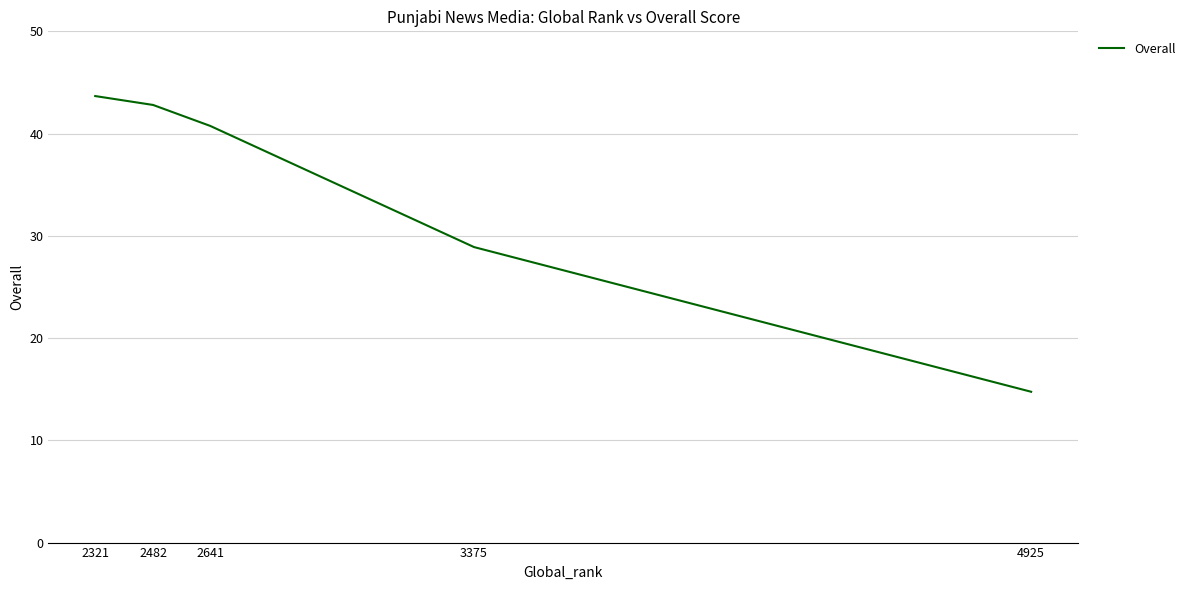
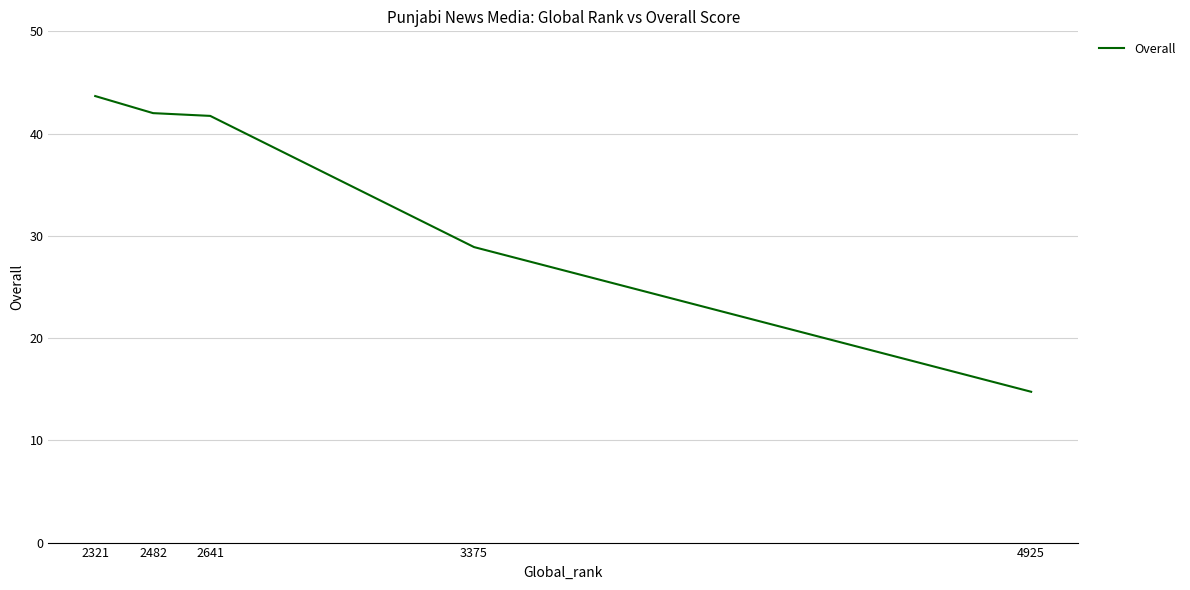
  {
    "2321": 43.7,
-   "2482": 42.8,
-   "2641": 40.8,
+   "2482": 42.0,
+   "2641": 41.7,
    "3375": 28.9,
    "4925": 14.8
  }
